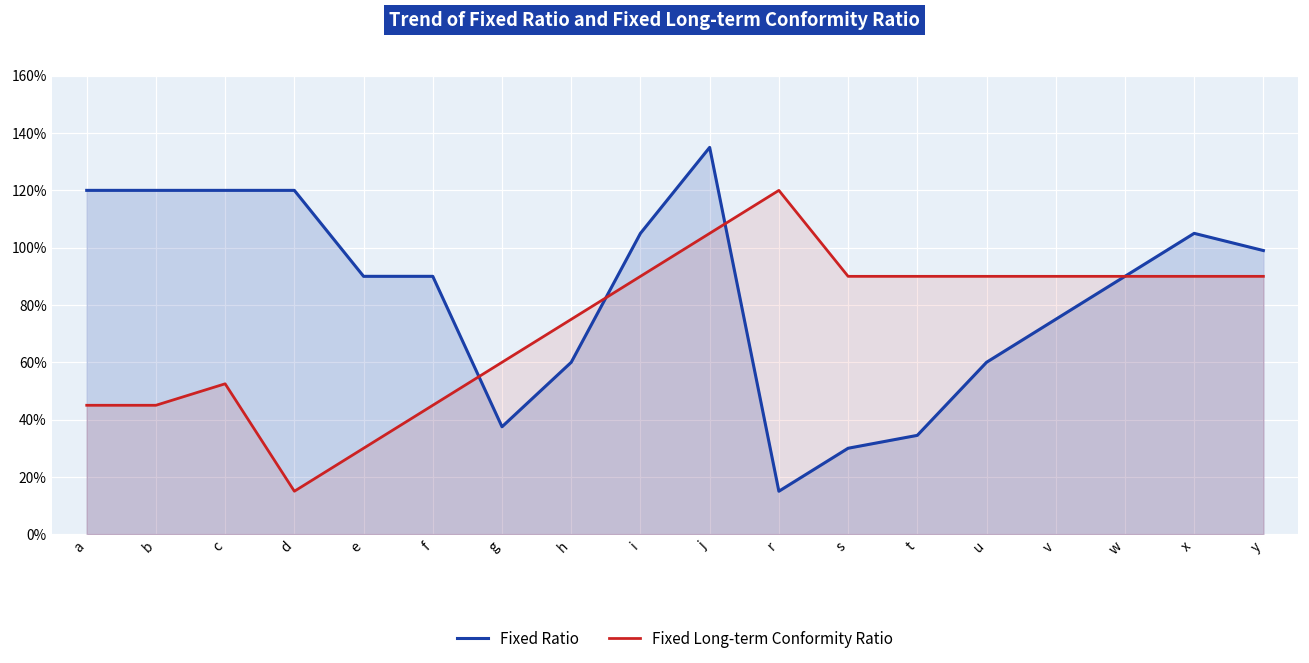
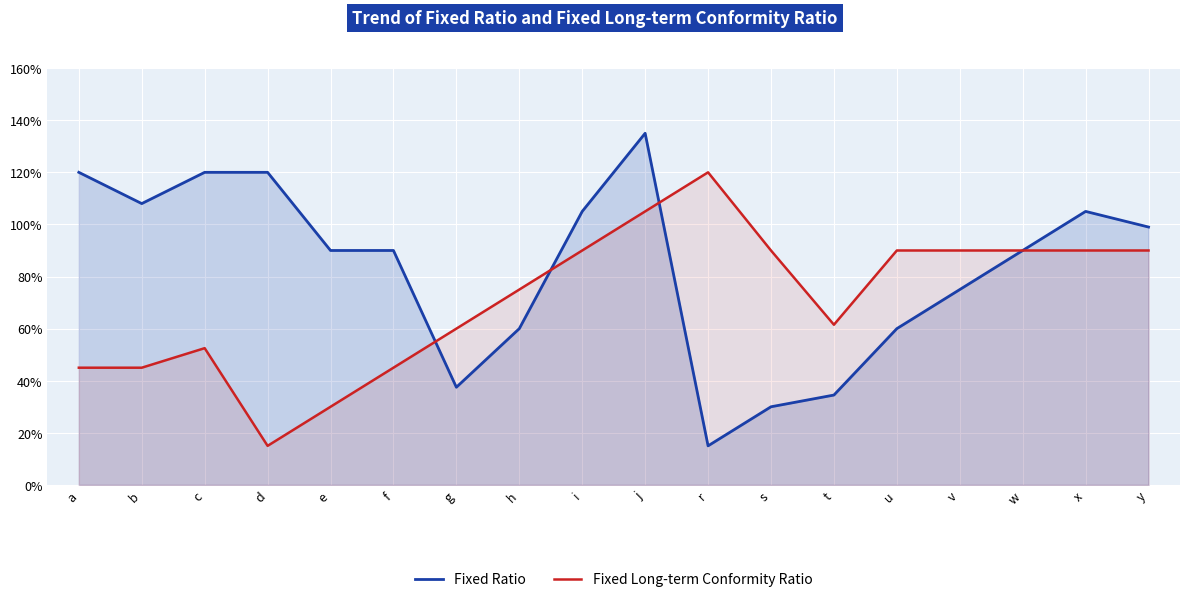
  {
    "Fixed Ratio": {
      "a": "120%",
-     "b": "120%",
+     "b": "108%",
      "c": "120%",
      "d": "120%",
      "e": "90%",
      "f": "90%",
      "g": "38%",
      "h": "60%",
      "i": "105%",
      "j": "135%",
      "r": "15%",
      "s": "30%",
      "t": "35%",
      "u": "60%",
      "v": "75%",
      "x": "105%",
      "y": "99%"
    },
    "Fixed Long-term Conformity Ratio": {
      "a": "45%",
      "b": "45%",
      "c": "53%",
      "d": "15%",
      "e": "30%",
      "f": "45%",
      "g": "60%",
      "h": "75%",
      "i": "90%",
      "j": "105%",
      "r": "120%",
      "s": "90%",
-     "t": "90%",
+     "t": "61%",
      "u": "90%",
      "v": "90%",
      "x": "90%",
      "y": "90%"
    }
  }
